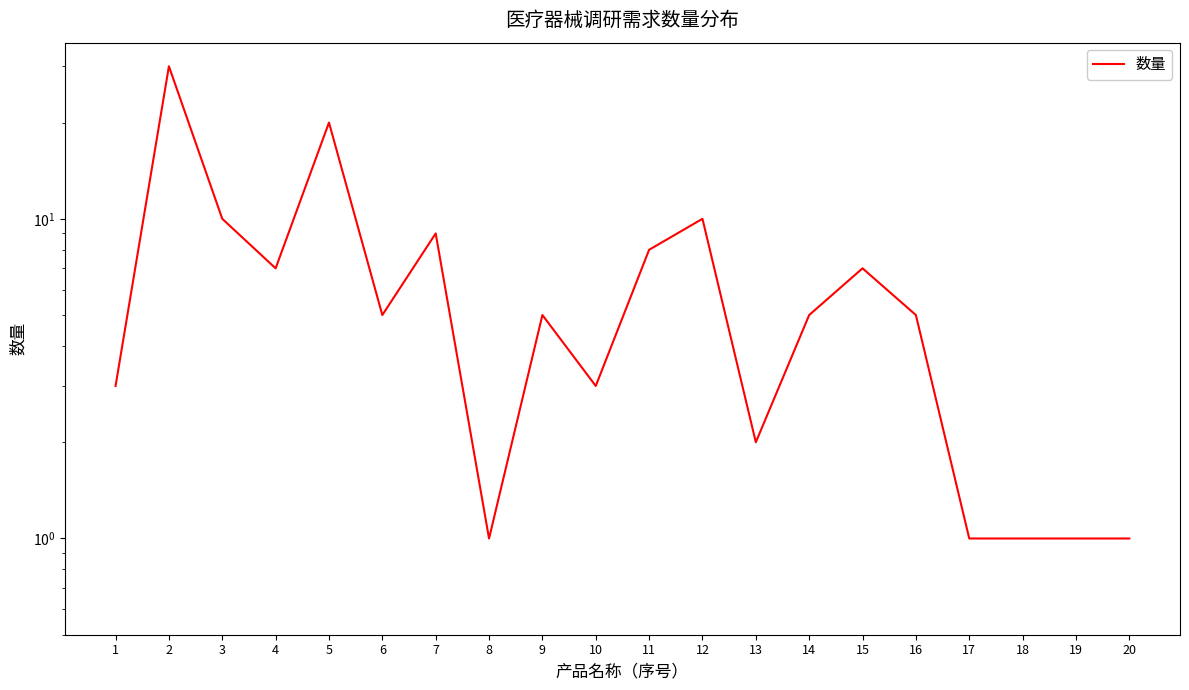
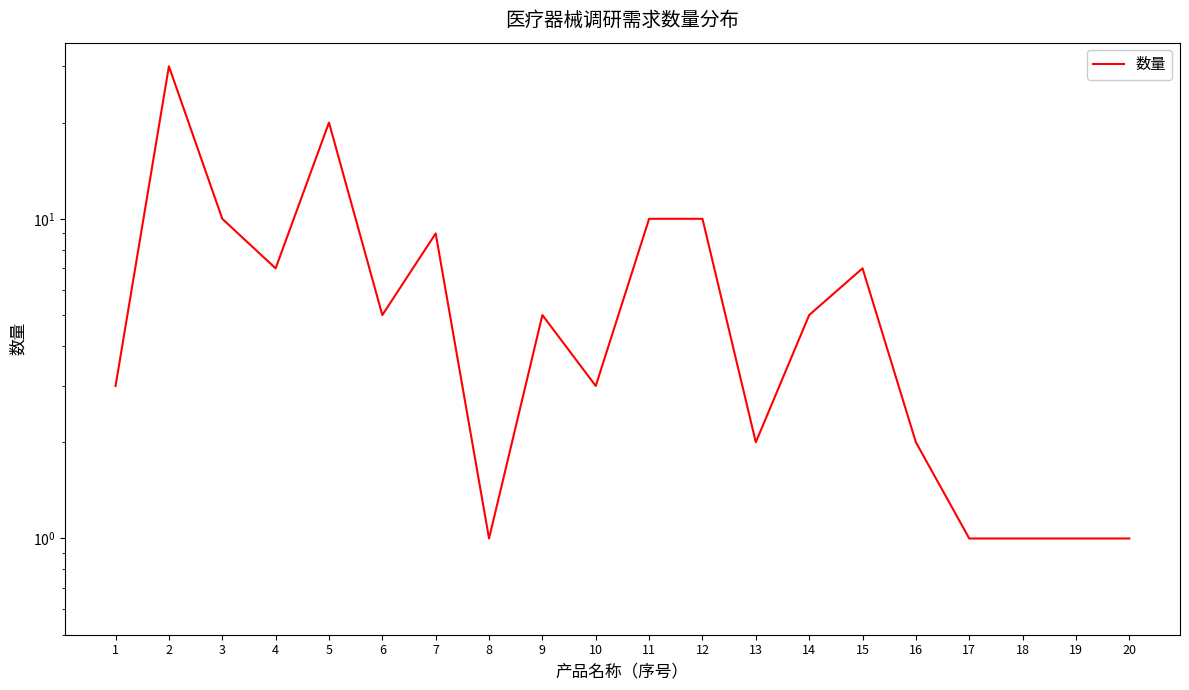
  {
    "1": 3,
    "2": 30,
    "3": 10,
    "4": 7,
    "5": 20,
    "6": 5,
    "7": 9,
    "8": 1,
    "9": 5,
    "10": 3,
-   "11": 8,
+   "11": 10,
    "12": 10,
    "13": 2,
    "14": 5,
    "15": 7,
-   "16": 5,
+   "16": 2,
    "17": 1,
    "18": 1,
    "19": 1,
    "20": 1
  }
